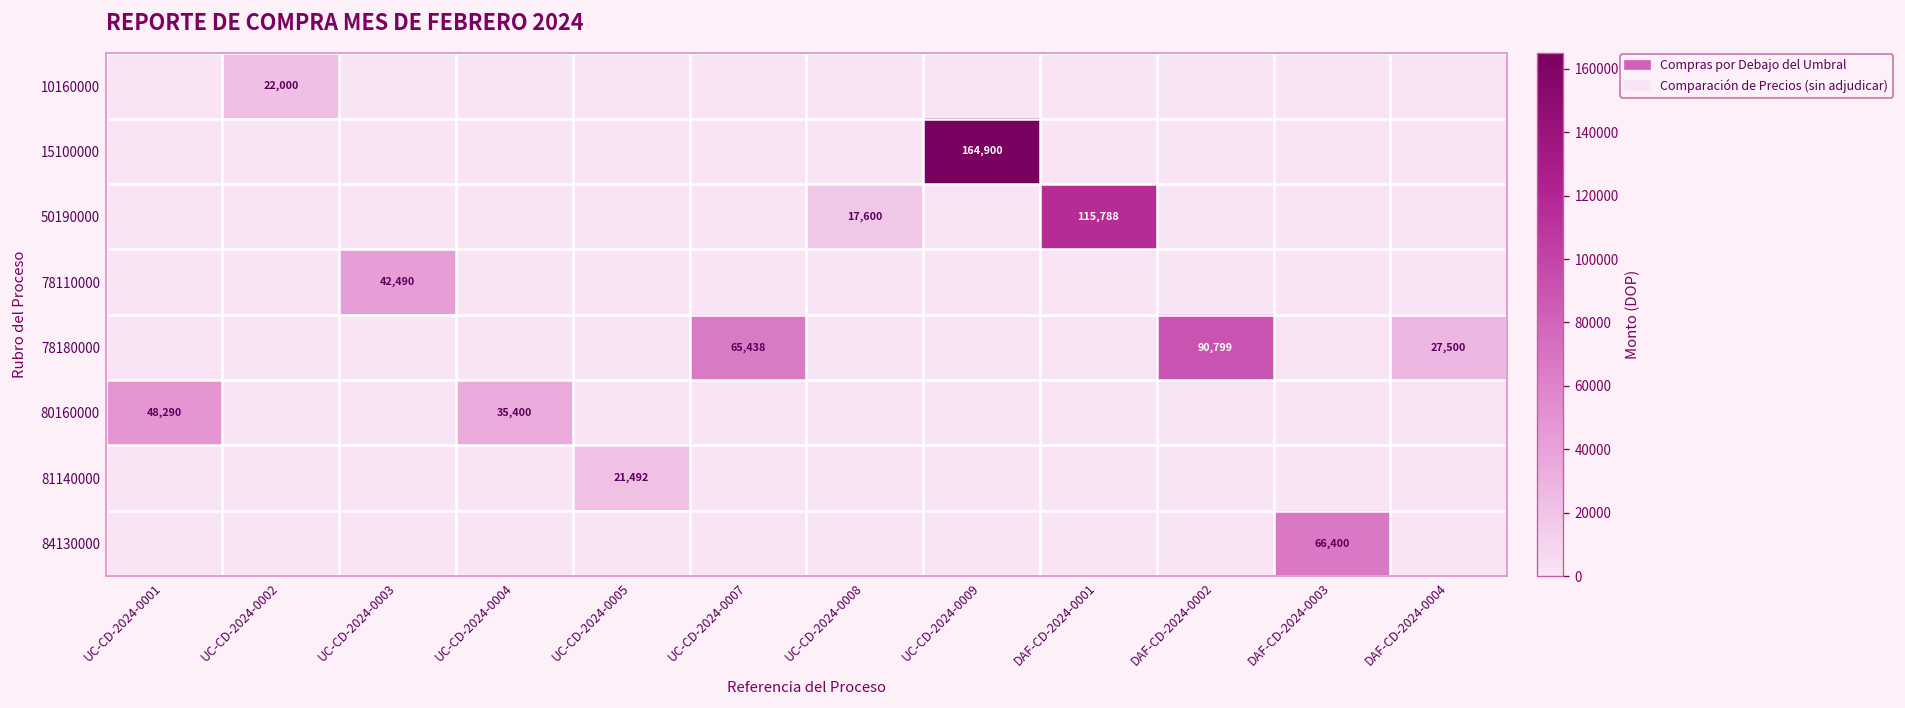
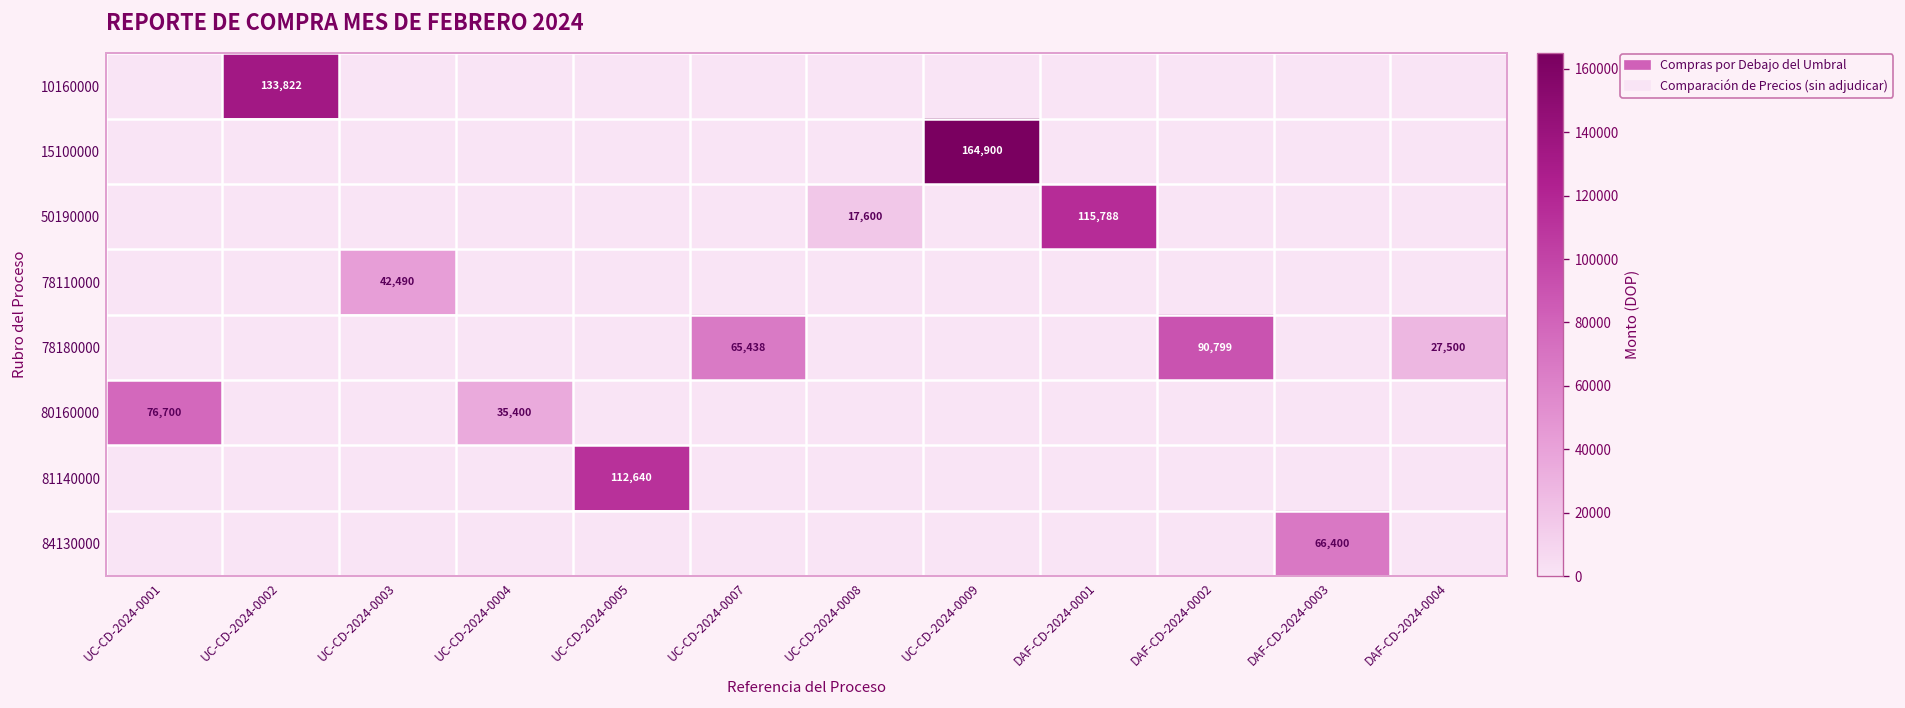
  {
    "10160000": {
-     "UC-CD-2024-0002": "22,000"
+     "UC-CD-2024-0002": "133,822"
    },
    "15100000": {
      "UC-CD-2024-0009": "164,900"
    },
    "50190000": {
      "UC-CD-2024-0008": "17,600",
      "DAF-CD-2024-0001": "115,788"
    },
    "78110000": {
      "UC-CD-2024-0003": "42,490"
    },
    "78180000": {
      "UC-CD-2024-0007": "65,438",
      "DAF-CD-2024-0002": "90,799",
      "DAF-CD-2024-0004": "27,500"
    },
    "80160000": {
-     "UC-CD-2024-0001": "48,290",
+     "UC-CD-2024-0001": "76,700",
      "UC-CD-2024-0004": "35,400"
    },
    "81140000": {
-     "UC-CD-2024-0005": "21,492"
+     "UC-CD-2024-0005": "112,640"
    },
    "84130000": {
      "DAF-CD-2024-0003": "66,400"
    }
  }
